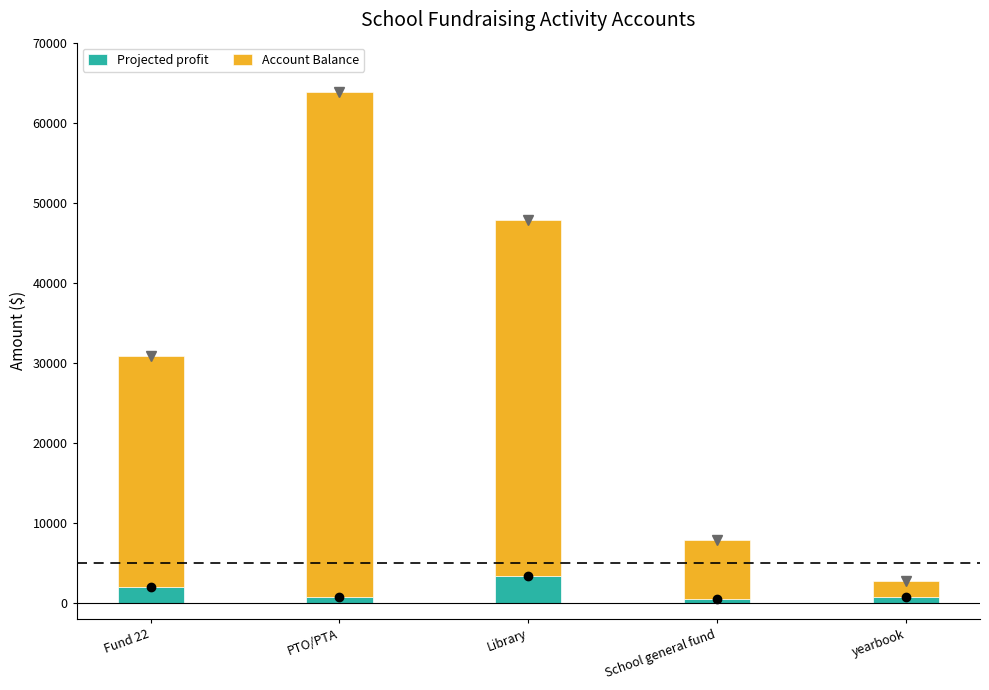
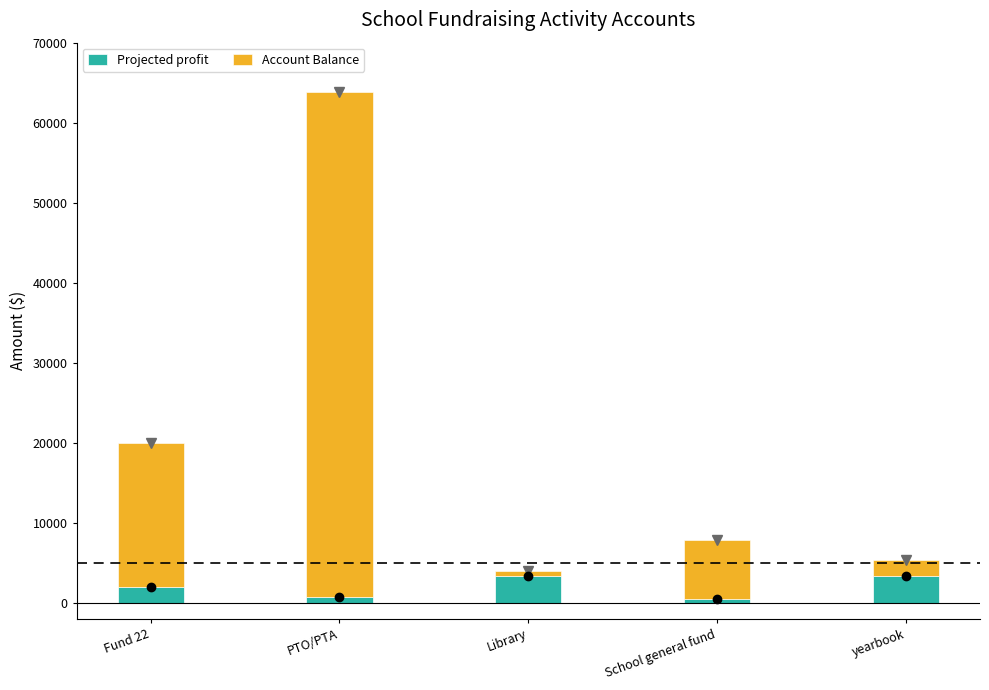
  {
    "Projected profit": {
      "Fund 22": 2000,
      "PTO/PTA": 1000,
      "Library": 3000,
      "School general fund": 1000,
-     "yearbook": 1000
+     "yearbook": 3000
    },
    "Account Balance": {
-     "Fund 22": 29000,
+     "Fund 22": 18000,
      "PTO/PTA": 63000,
-     "Library": 44000,
+     "Library": 1000,
      "School general fund": 7000,
      "yearbook": 2000
    }
  }
